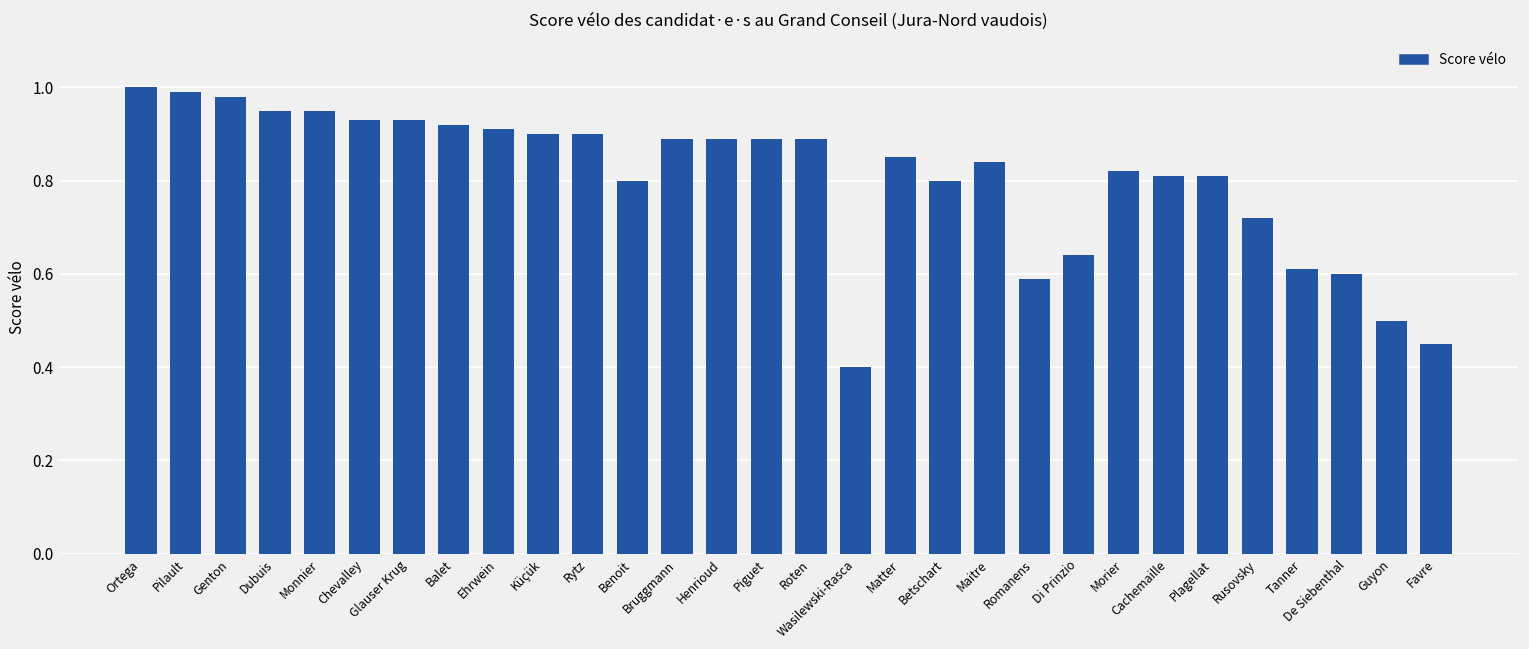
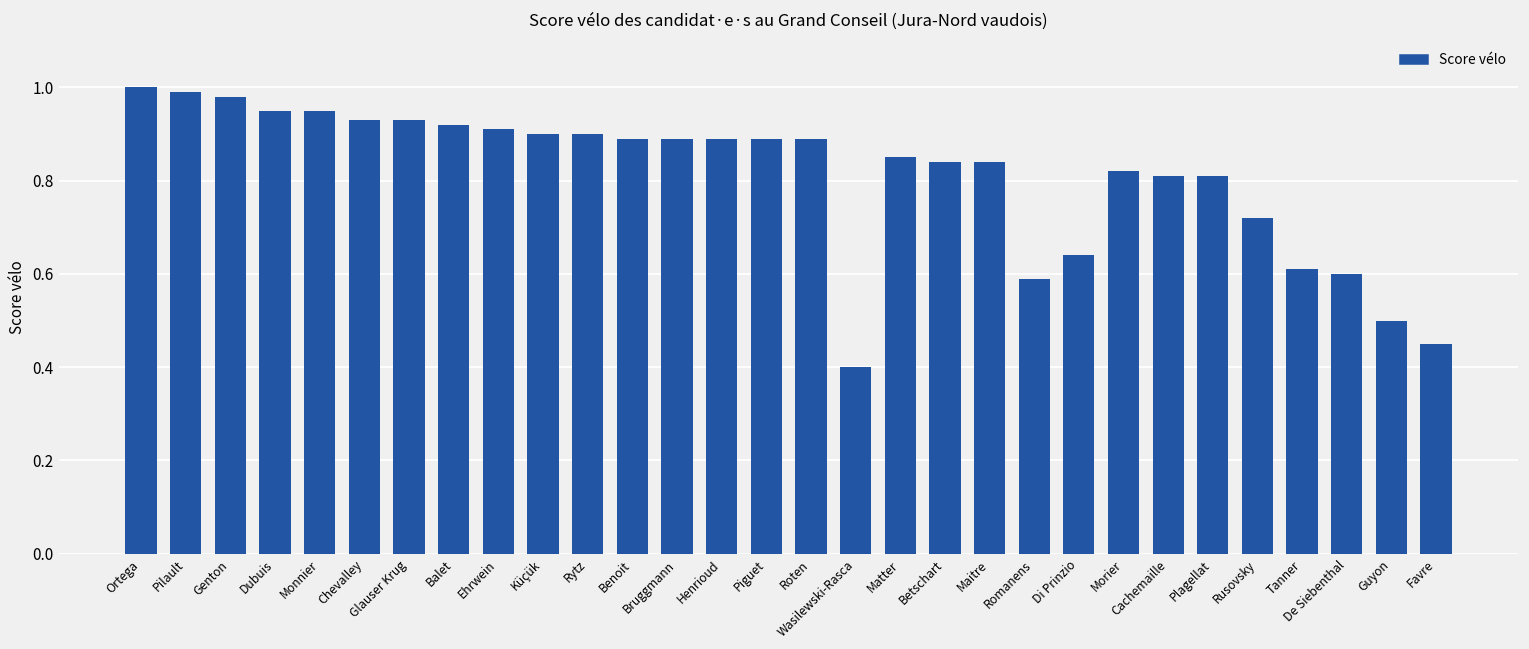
  {
    "Ortega": 1.00,
    "Pilault": 0.99,
    "Genton": 0.98,
    "Dubuis": 0.95,
    "Monnier": 0.95,
    "Chevalley": 0.93,
    "Glauser Krug": 0.93,
    "Balet": 0.92,
    "Ehrwein": 0.91,
    "Küçük": 0.90,
    "Rytz": 0.90,
-   "Benoit": 0.80,
+   "Benoit": 0.89,
    "Bruggmann": 0.89,
    "Henrioud": 0.89,
    "Piguet": 0.89,
    "Roten": 0.89,
    "Wasilewski-Rasca": 0.40,
    "Matter": 0.85,
-   "Betschart": 0.80,
+   "Betschart": 0.84,
    "Maitre": 0.84,
    "Romanens": 0.59,
    "Di Prinzio": 0.64,
    "Morier": 0.82,
    "Cachemaille": 0.81,
    "Plagellat": 0.81,
    "Rusovsky": 0.72,
    "Tanner": 0.61,
    "De Siebenthal": 0.60,
    "Guyon": 0.50,
    "Favre": 0.45
  }
